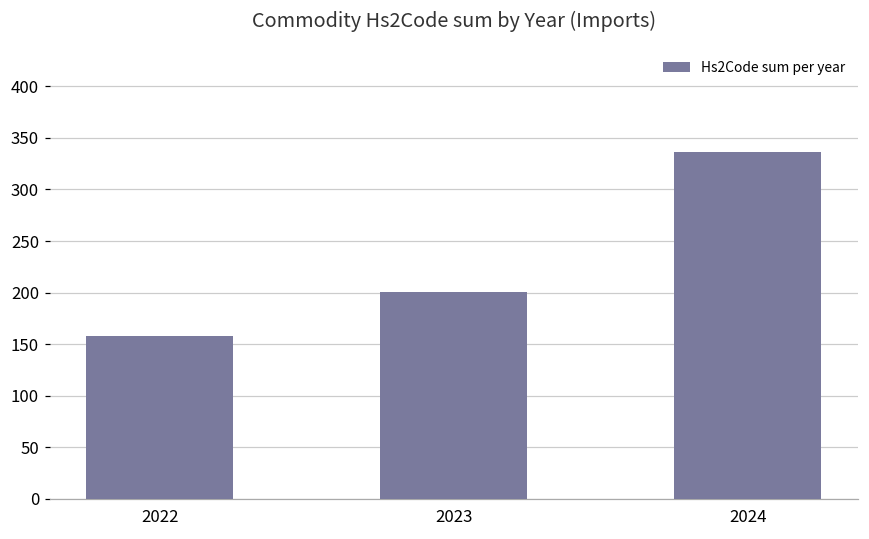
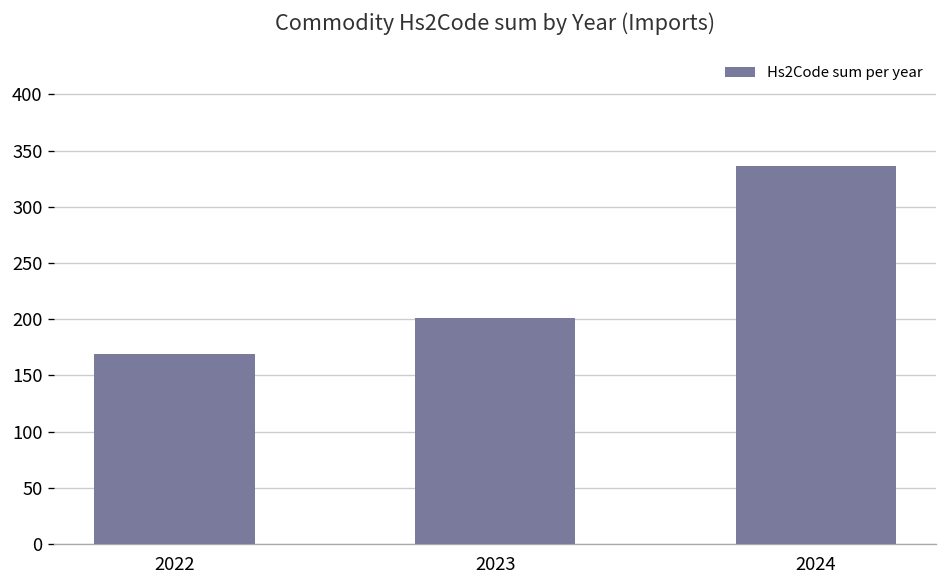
  {
-   "2022": 160,
+   "2022": 170,
    "2023": 200,
    "2024": 340
  }
